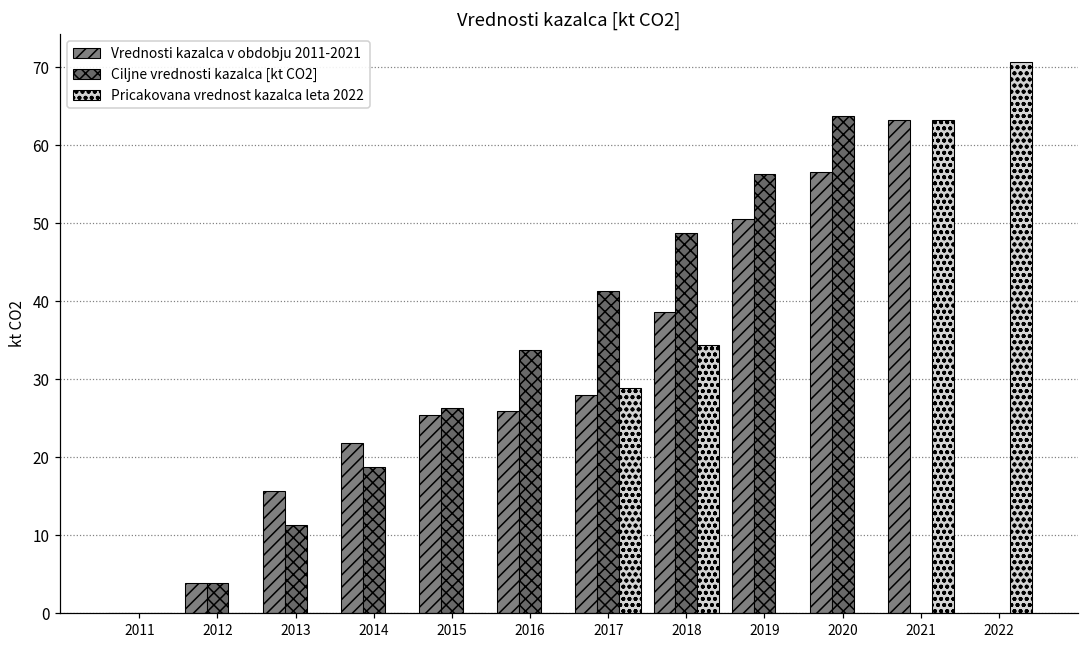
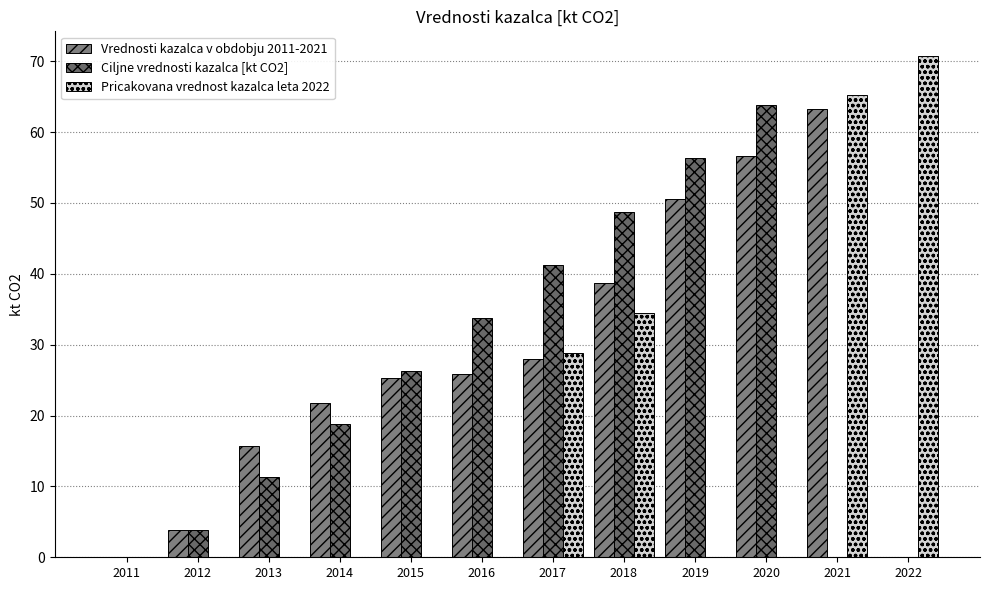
  {
    "Pricakovana vrednost kazalca leta 2022": {
      "2011": 0,
      "2012": 0,
      "2013": 0,
      "2014": 0,
      "2015": 0,
      "2016": 0,
      "2017": 29,
      "2018": 34,
      "2019": 0,
      "2020": 0,
-     "2021": 63,
+     "2021": 65,
      "2022": 71
    }
  }
